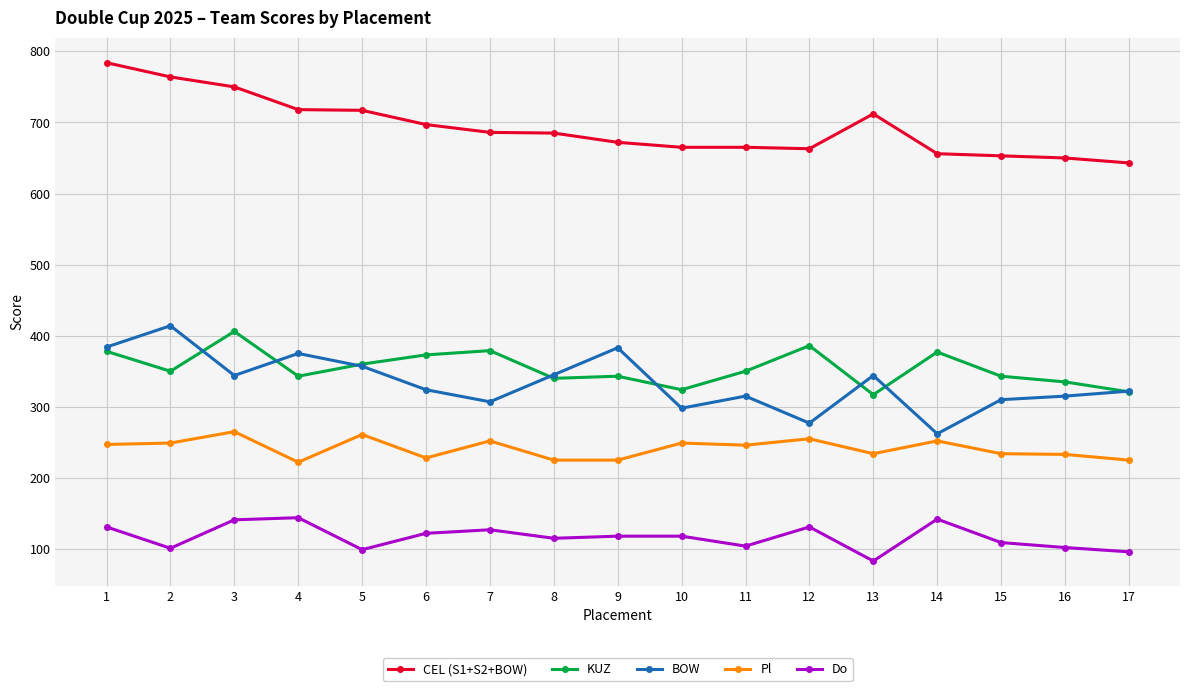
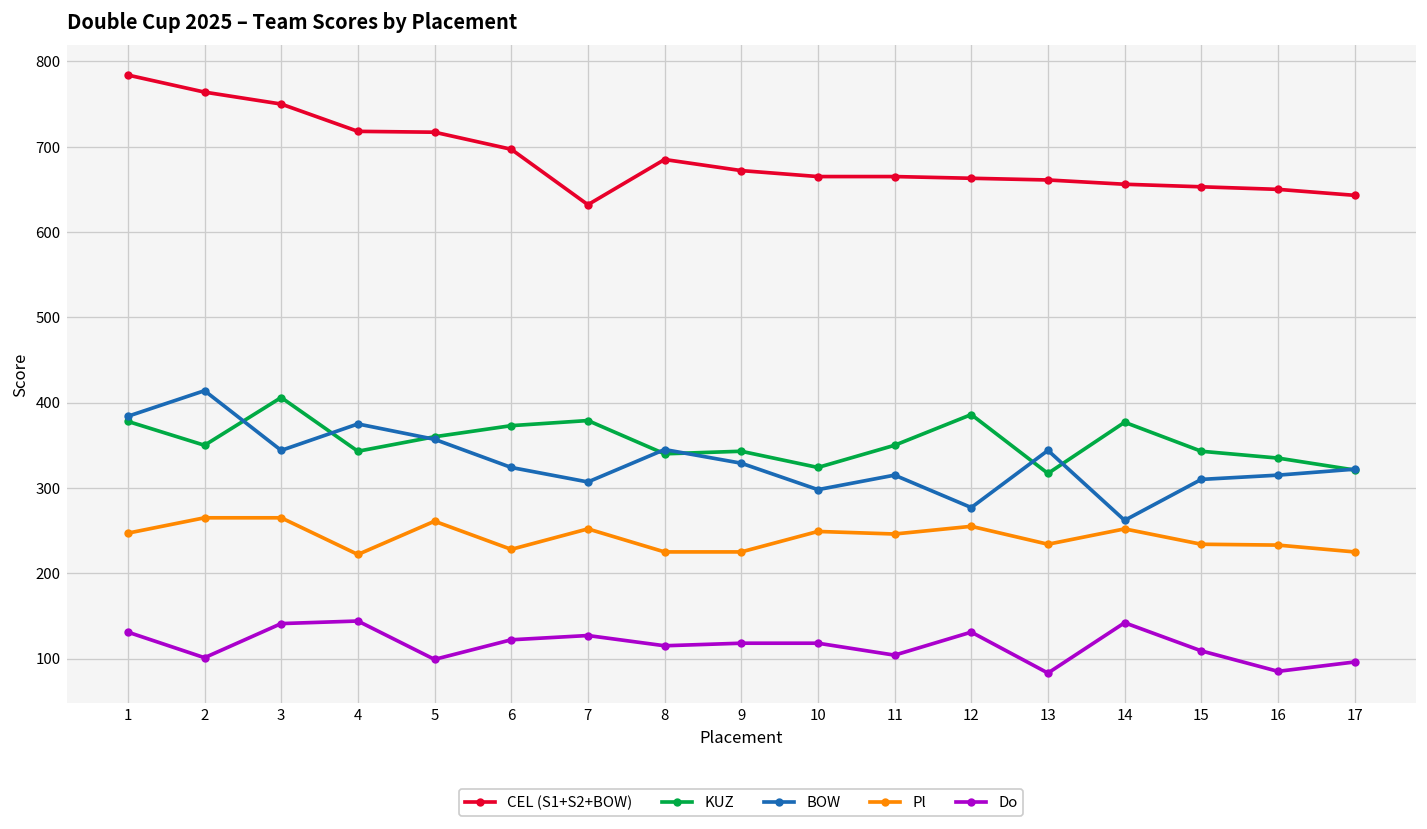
  {
    "CEL (S1+S2+BOW)": {
      "1": 780,
      "2": 760,
      "3": 750,
      "4": 720,
      "5": 720,
      "6": 700,
-     "7": 690,
+     "7": 630,
      "8": 690,
      "9": 670,
      "10": 670,
      "11": 670,
      "12": 660,
-     "13": 710,
+     "13": 660,
      "14": 660,
      "15": 650,
      "16": 650,
      "17": 640
    },
    "KUZ": {
      "1": 380,
      "2": 350,
      "3": 410,
      "4": 340,
      "6": 370,
      "7": 380,
      "8": 340,
      "9": 340,
      "10": 320,
      "11": 350,
      "12": 390,
      "13": 320,
      "14": 380,
      "15": 340,
      "16": 340
    },
    "BOW": {
      "1": 380,
      "2": 410,
      "3": 340,
      "4": 380,
      "6": 320,
      "7": 310,
      "8": 350,
-     "9": 380,
+     "9": 330,
      "10": 300,
      "11": 320,
      "12": 280,
      "13": 340,
      "14": 260,
      "15": 310,
      "16": 320
    },
    "Pl": {
      "1": 250,
-     "2": 250,
+     "2": 270,
      "3": 270,
      "4": 220,
      "5": 260,
      "6": 230,
      "7": 250,
      "8": 230,
      "9": 230,
      "10": 250,
      "11": 250,
      "12": 260,
      "13": 230,
      "14": 250,
      "15": 230,
      "16": 230,
      "17": 230
    },
    "Do": {
      "1": 130,
      "2": 100,
      "3": 140,
      "4": 140,
      "5": 100,
      "6": 120,
      "7": 130,
      "8": 120,
      "9": 120,
      "10": 120,
      "11": 100,
      "12": 130,
      "13": 80,
      "14": 140,
      "15": 110,
-     "16": 100,
+     "16": 90,
      "17": 100
    }
  }
